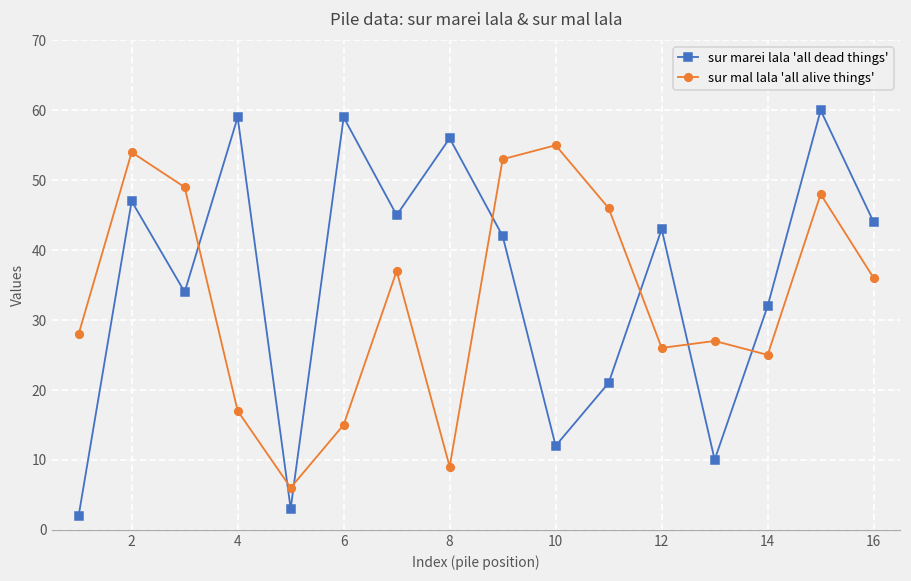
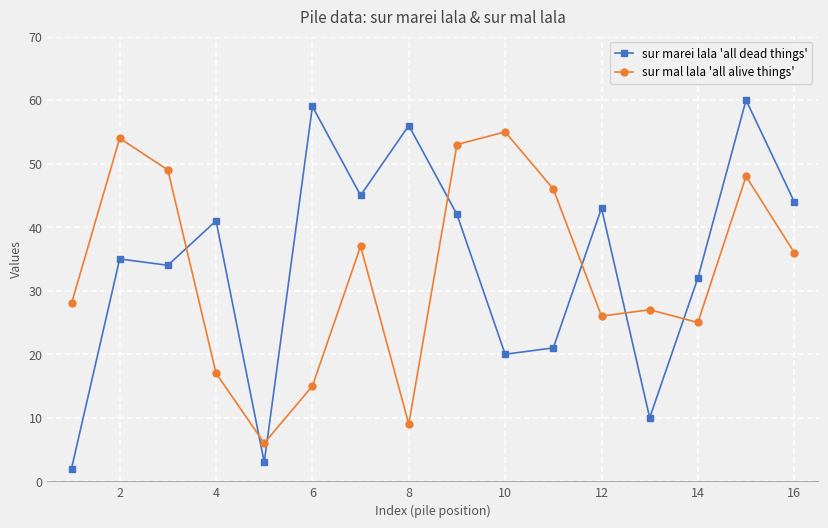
  {
    "sur marei lala 'all dead things'": {
-     "2": 47,
-     "4": 59,
+     "2": 35,
+     "4": 41,
      "6": 59,
      "8": 56,
-     "10": 12,
+     "10": 20,
      "12": 43,
      "14": 32,
      "16": 44
    },
    "sur mal lala 'all alive things'": {
      "2": 54,
      "4": 17,
      "6": 15,
      "8": 9,
      "10": 55,
      "12": 26,
      "14": 25,
      "16": 36
    }
  }
